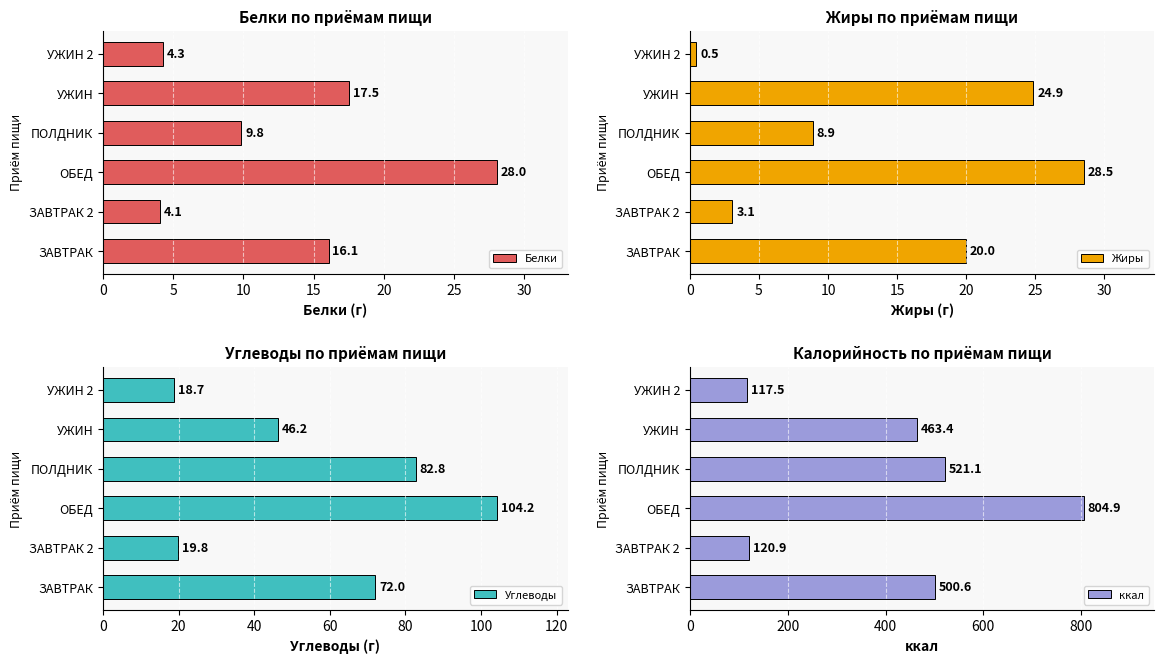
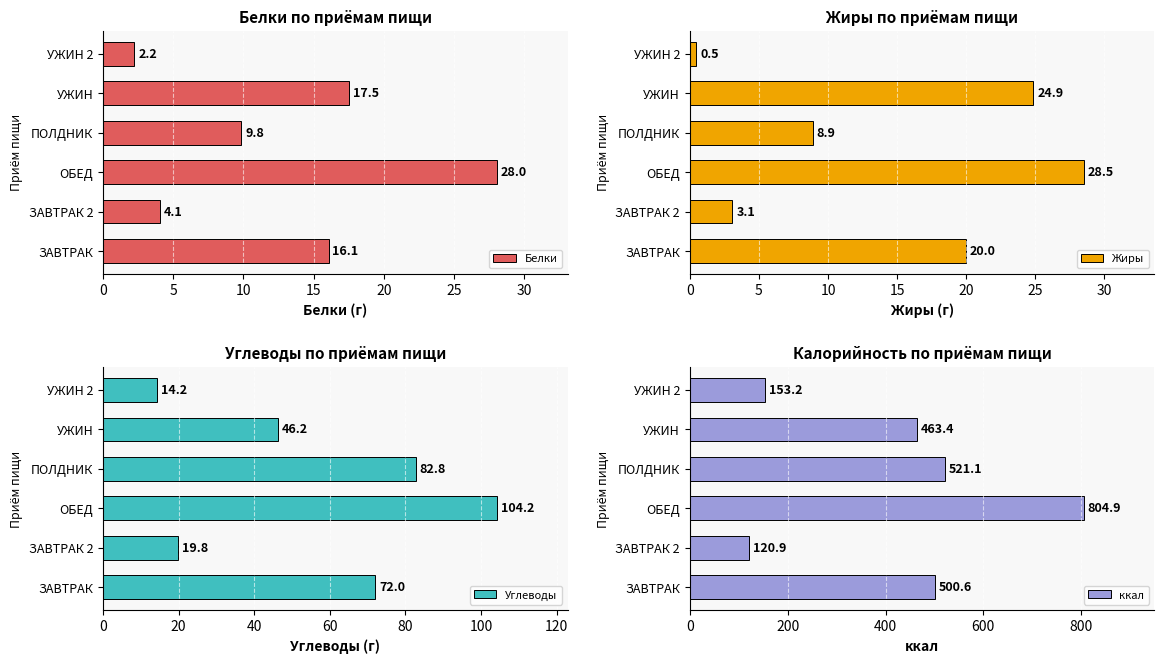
  {
    "Белки по приёмам пищи": {
-     "УЖИН 2": 4.3,
+     "УЖИН 2": 2.2,
      "УЖИН": 17.5,
      "ПОЛДНИК": 9.8,
      "ОБЕД": 28.0,
      "ЗАВТРАК 2": 4.1,
      "ЗАВТРАК": 16.1
    },
    "Жиры по приёмам пищи": {
      "УЖИН 2": 0.5,
      "УЖИН": 24.9,
      "ПОЛДНИК": 8.9,
      "ОБЕД": 28.5,
      "ЗАВТРАК 2": 3.1,
      "ЗАВТРАК": 20.0
    },
    "Углеводы по приёмам пищи": {
-     "УЖИН 2": 18.7,
+     "УЖИН 2": 14.2,
      "УЖИН": 46.2,
      "ПОЛДНИК": 82.8,
      "ОБЕД": 104.2,
      "ЗАВТРАК 2": 19.8,
      "ЗАВТРАК": 72.0
    },
    "Калорийность по приёмам пищи": {
-     "УЖИН 2": 117.5,
+     "УЖИН 2": 153.2,
      "УЖИН": 463.4,
      "ПОЛДНИК": 521.1,
      "ОБЕД": 804.9,
      "ЗАВТРАК 2": 120.9,
      "ЗАВТРАК": 500.6
    }
  }
